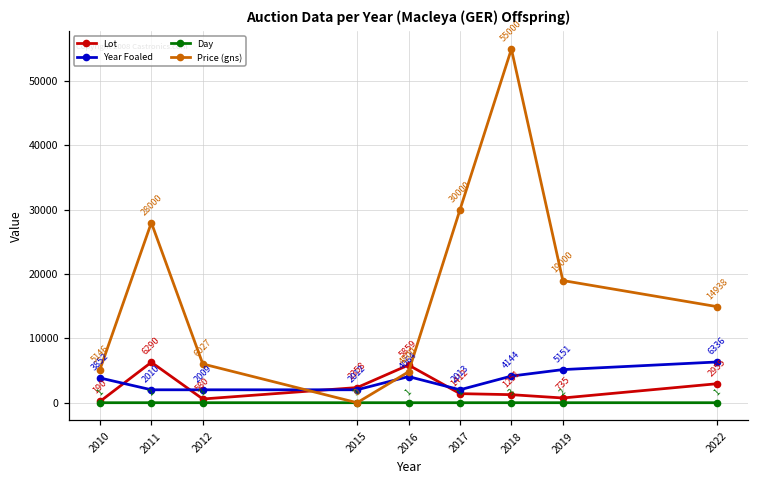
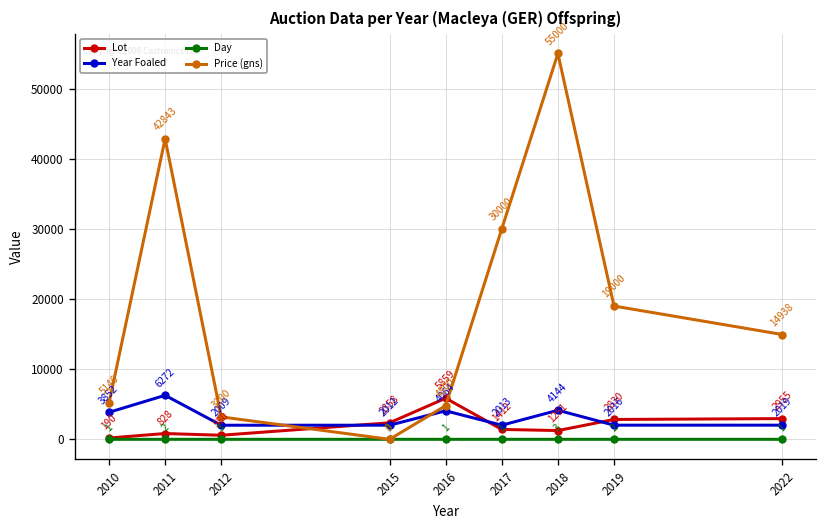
  {
    "Lot": {
-     "2011": 6290,
-     "2019": 735
+     "2011": 828,
+     "2019": 2830
    },
    "Year Foaled": {
-     "2011": 2010,
+     "2011": 6272,
      "2018": 4144,
-     "2019": 5151,
-     "2022": 6336
+     "2019": 2016,
+     "2022": 2019
    },
    "Day": {
      "2016": 1
    },
    "Price (gns)": {
-     "2011": 28000,
-     "2012": 6027,
+     "2011": 42843,
+     "2012": 3200,
      "2017": 30000,
      "2018": 55000,
      "2019": 19000,
      "2022": 14938
    }
  }
